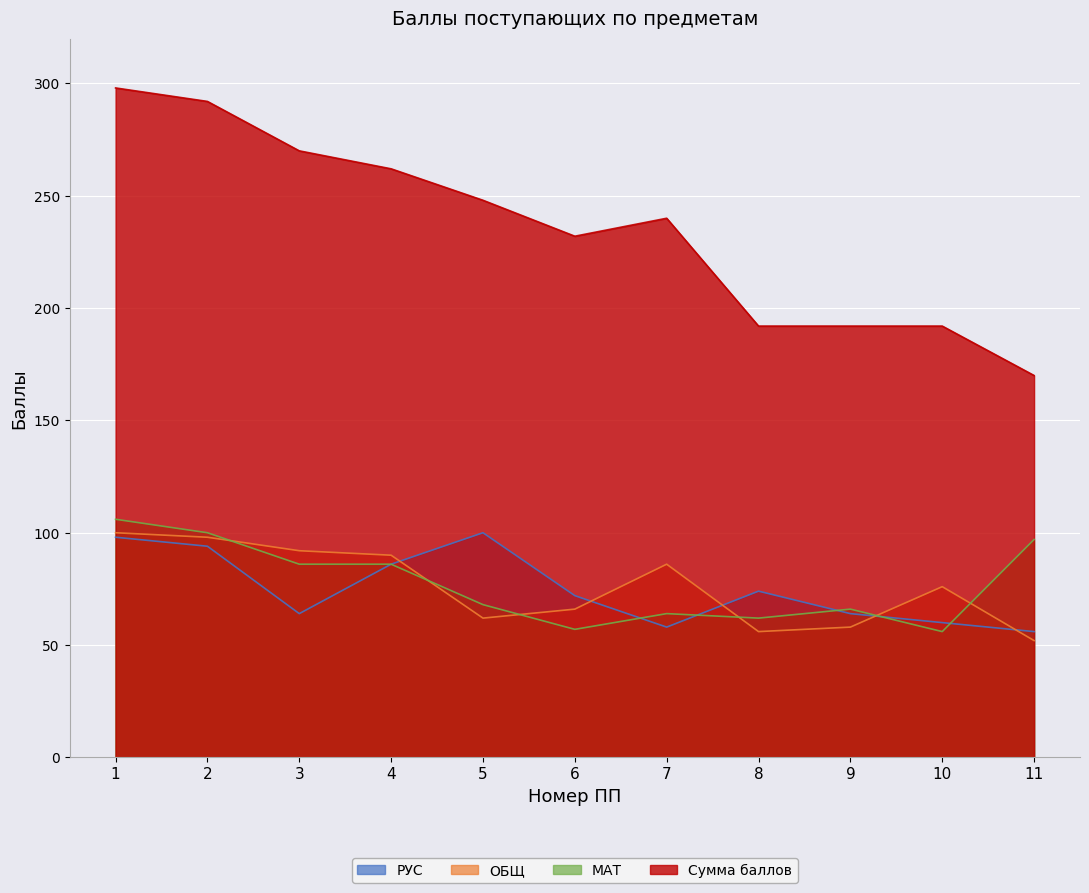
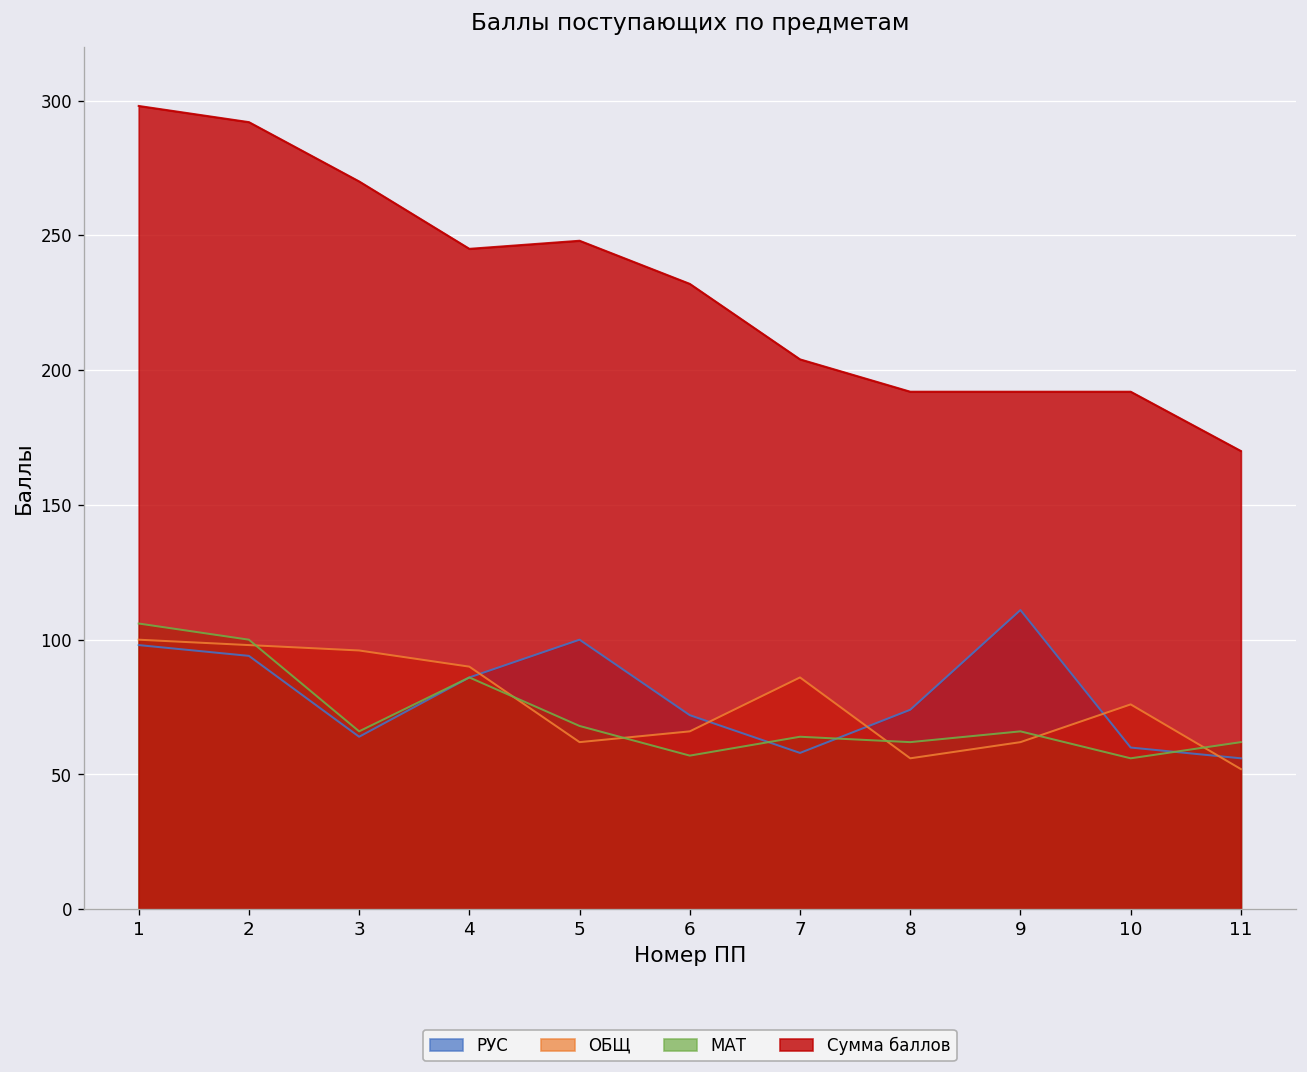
  {
    "РУС": {
      "1": 98,
      "2": 94,
      "3": 64,
      "5": 100,
      "6": 72,
      "7": 58,
      "8": 74,
-     "9": 64,
+     "9": 111,
      "10": 60,
      "11": 56
    },
    "ОБЩ": {
      "1": 100,
      "2": 98,
-     "3": 92,
+     "3": 96,
      "4": 90,
      "5": 62,
      "6": 66,
      "7": 86,
      "8": 56,
-     "9": 58,
+     "9": 62,
      "10": 76,
      "11": 52
    },
    "МАТ": {
      "1": 106,
      "2": 100,
-     "3": 86,
+     "3": 66,
      "5": 68,
      "6": 57,
      "7": 64,
      "8": 62,
      "9": 66,
      "10": 56,
-     "11": 97
+     "11": 62
    },
    "Сумма баллов": {
      "1": 298,
      "2": 292,
      "3": 270,
-     "4": 262,
+     "4": 245,
      "5": 248,
      "6": 232,
-     "7": 240,
+     "7": 204,
      "8": 192,
      "9": 192,
      "10": 192,
      "11": 170
    }
  }
